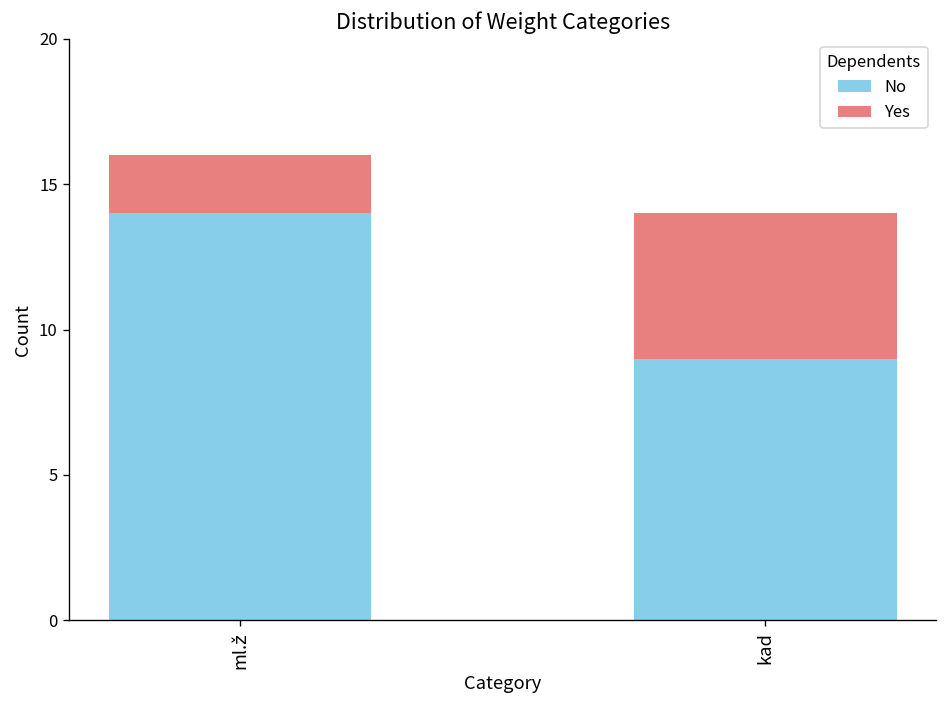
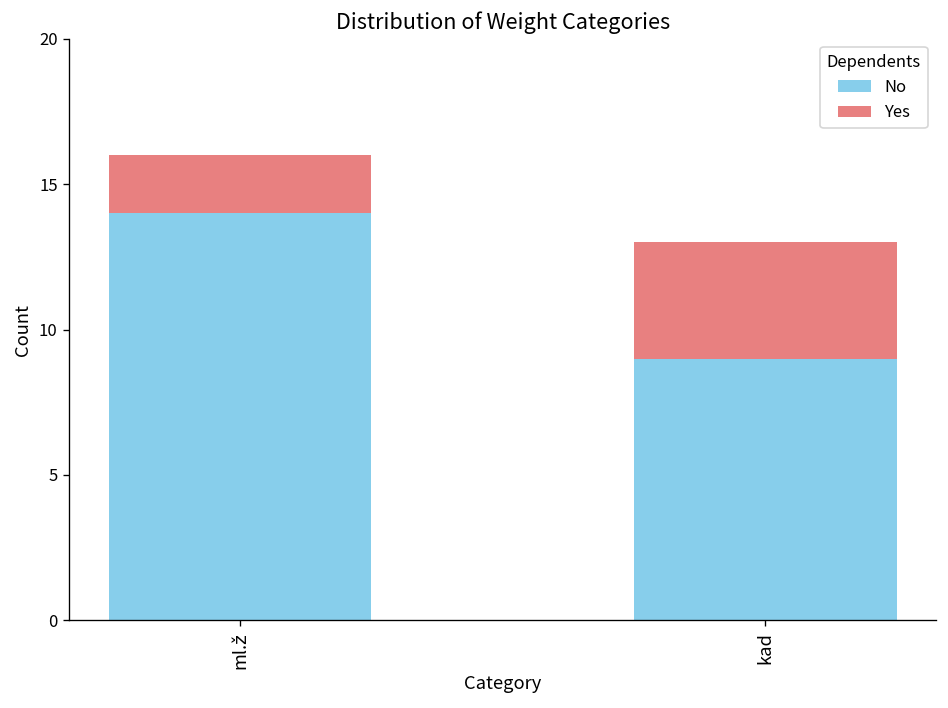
  {
    "No": {
      "ml.ž": 14,
      "kad": 9
    },
    "Yes": {
      "ml.ž": 2,
-     "kad": 5
+     "kad": 4
    }
  }
